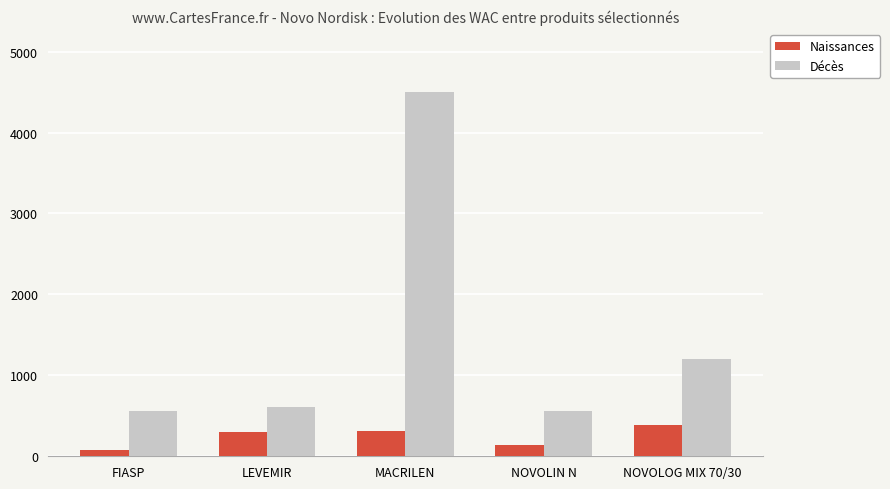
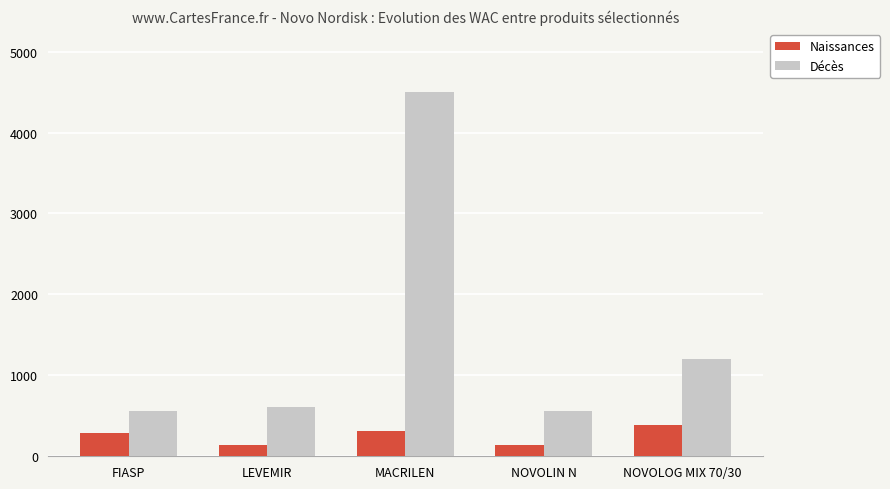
  {
    "Naissances": {
-     "FIASP": 100,
-     "LEVEMIR": 300,
+     "FIASP": 300,
+     "LEVEMIR": 100,
      "MACRILEN": 300,
      "NOVOLIN N": 100,
      "NOVOLOG MIX 70/30": 400
    },
    "Décès": {
      "FIASP": 600,
      "LEVEMIR": 600,
      "MACRILEN": 4500,
      "NOVOLIN N": 600,
      "NOVOLOG MIX 70/30": 1200
    }
  }
